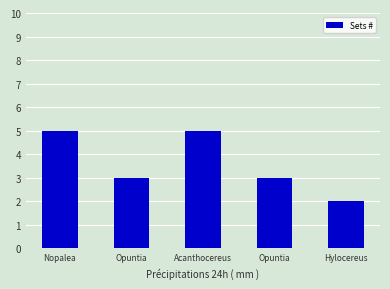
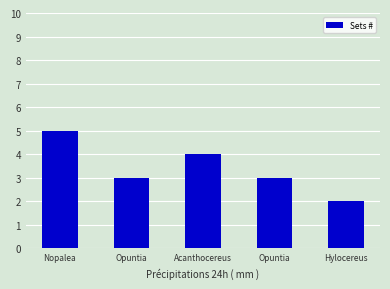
  {
    "Nopalea": 5,
-   "Acanthocereus": 5,
+   "Acanthocereus": 4,
    "Hylocereus": 2
  }
